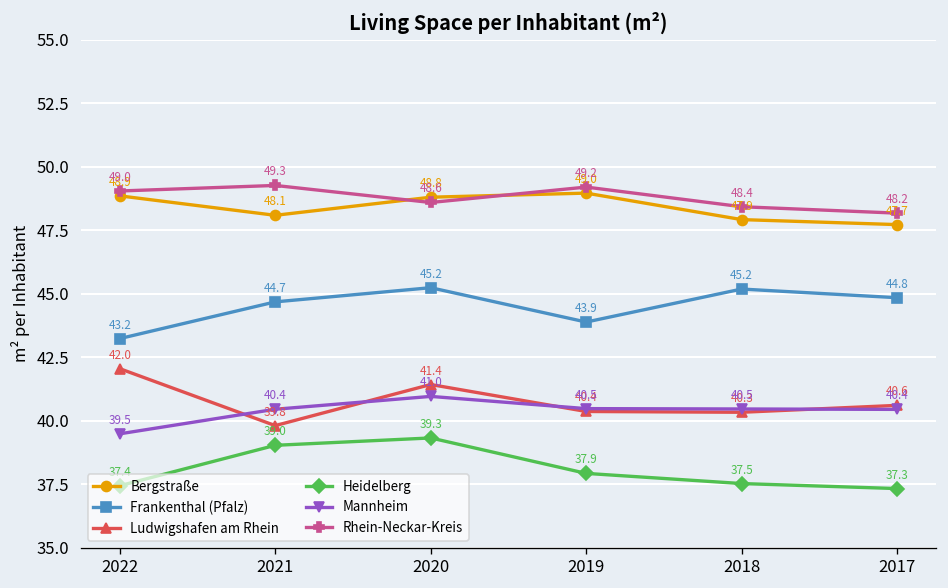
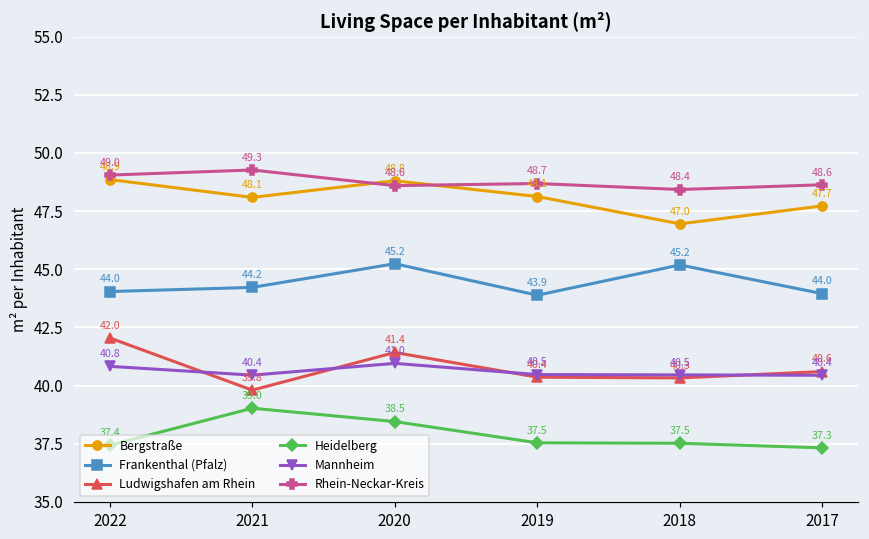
  {
    "Bergstraße": {
      "2021": 48.1,
-     "2019": 49.0,
-     "2018": 47.9
+     "2019": 48.1,
+     "2018": 47.0
    },
    "Frankenthal (Pfalz)": {
-     "2022": 43.2,
-     "2021": 44.7,
+     "2022": 44.0,
+     "2021": 44.2,
      "2020": 45.2,
      "2019": 43.9,
      "2018": 45.2,
-     "2017": 44.8
+     "2017": 44.0
    },
    "Ludwigshafen am Rhein": {
      "2022": 42.0,
      "2020": 41.4
    },
    "Heidelberg": {
-     "2020": 39.3,
-     "2019": 37.9,
+     "2020": 38.5,
+     "2019": 37.5,
      "2018": 37.5,
      "2017": 37.3
    },
    "Mannheim": {
-     "2022": 39.5,
+     "2022": 40.8,
      "2021": 40.4
    },
    "Rhein-Neckar-Kreis": {
      "2021": 49.3,
-     "2019": 49.2,
+     "2019": 48.7,
      "2018": 48.4,
-     "2017": 48.2
+     "2017": 48.6
    }
  }
